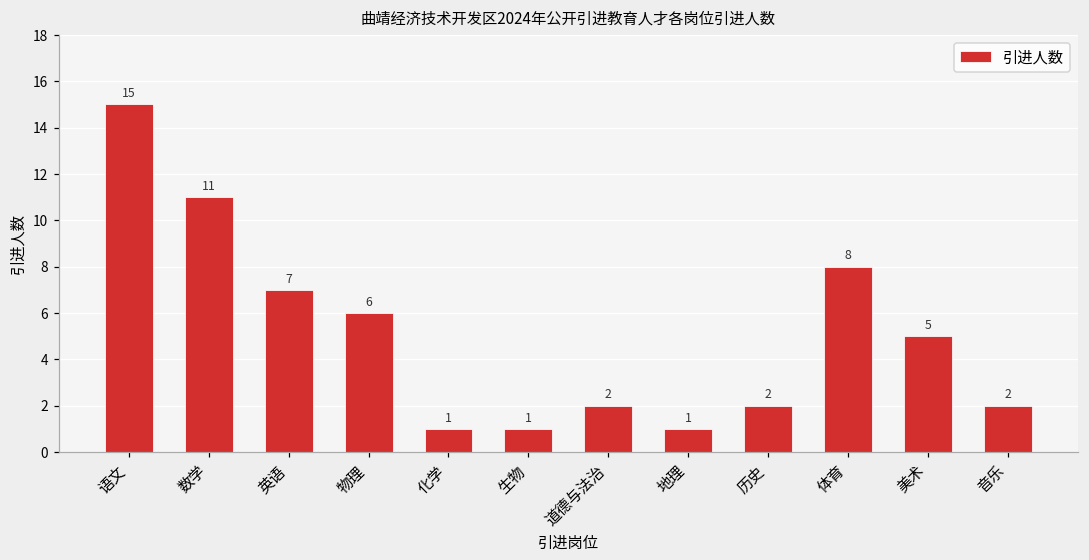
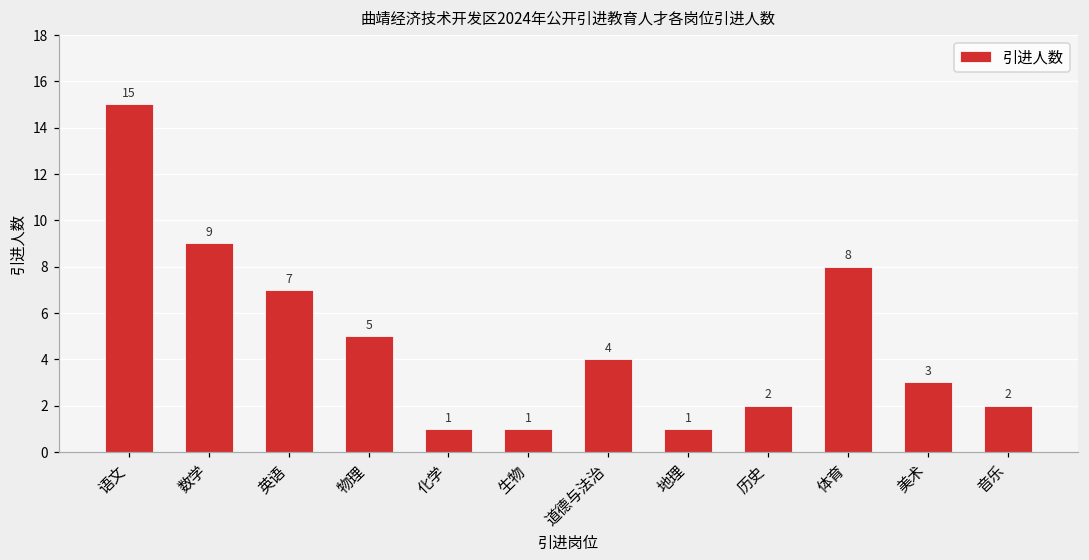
  {
    "语文": 15,
-   "数学": 11,
+   "数学": 9,
    "英语": 7,
-   "物理": 6,
+   "物理": 5,
    "化学": 1,
    "生物": 1,
-   "道德与法治": 2,
+   "道德与法治": 4,
    "地理": 1,
    "历史": 2,
    "体育": 8,
-   "美术": 5,
+   "美术": 3,
    "音乐": 2
  }
